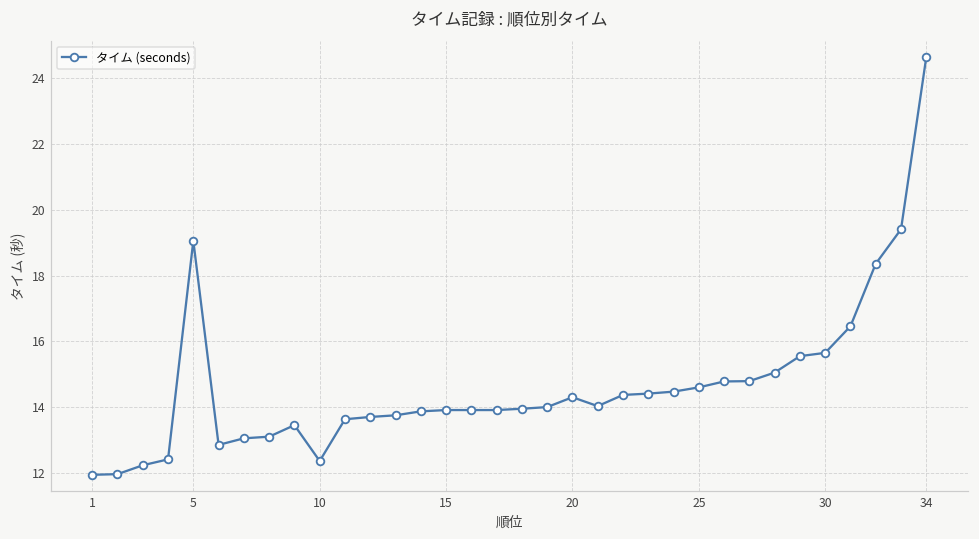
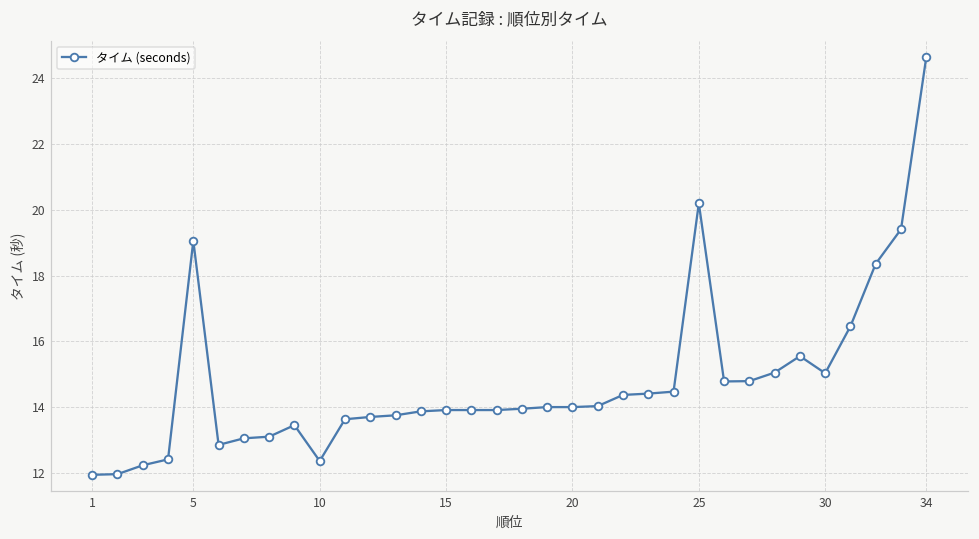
  {
    "1": 11.9,
    "5": 19.1,
    "10": 12.4,
    "15": 13.9,
-   "20": 14.3,
-   "25": 14.6,
-   "30": 15.7,
+   "20": 14.0,
+   "25": 20.2,
+   "30": 15.0,
    "34": 24.7
  }
